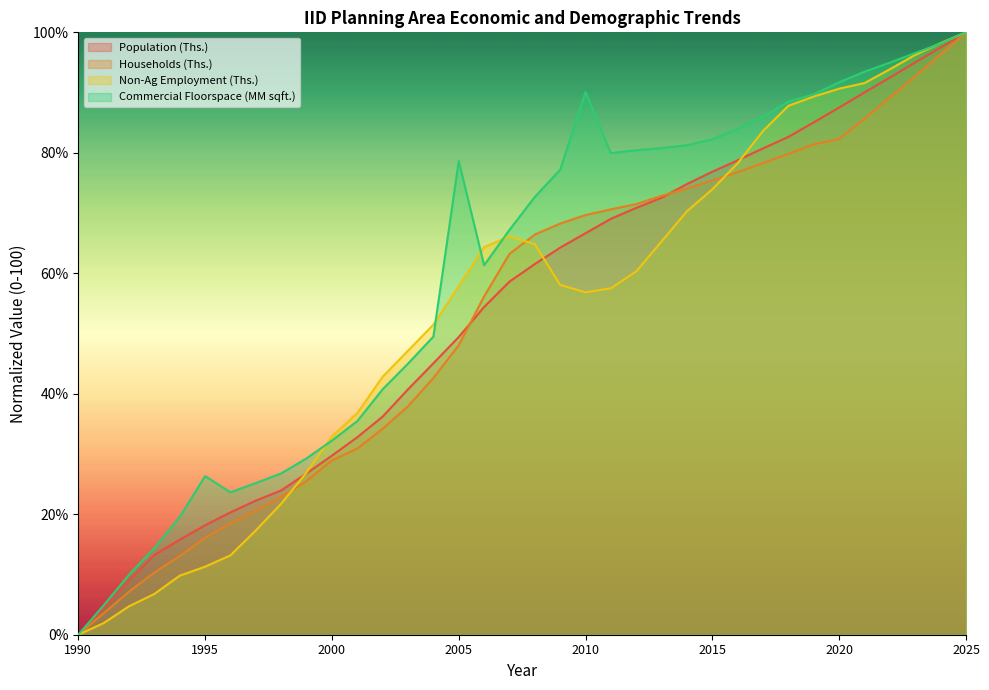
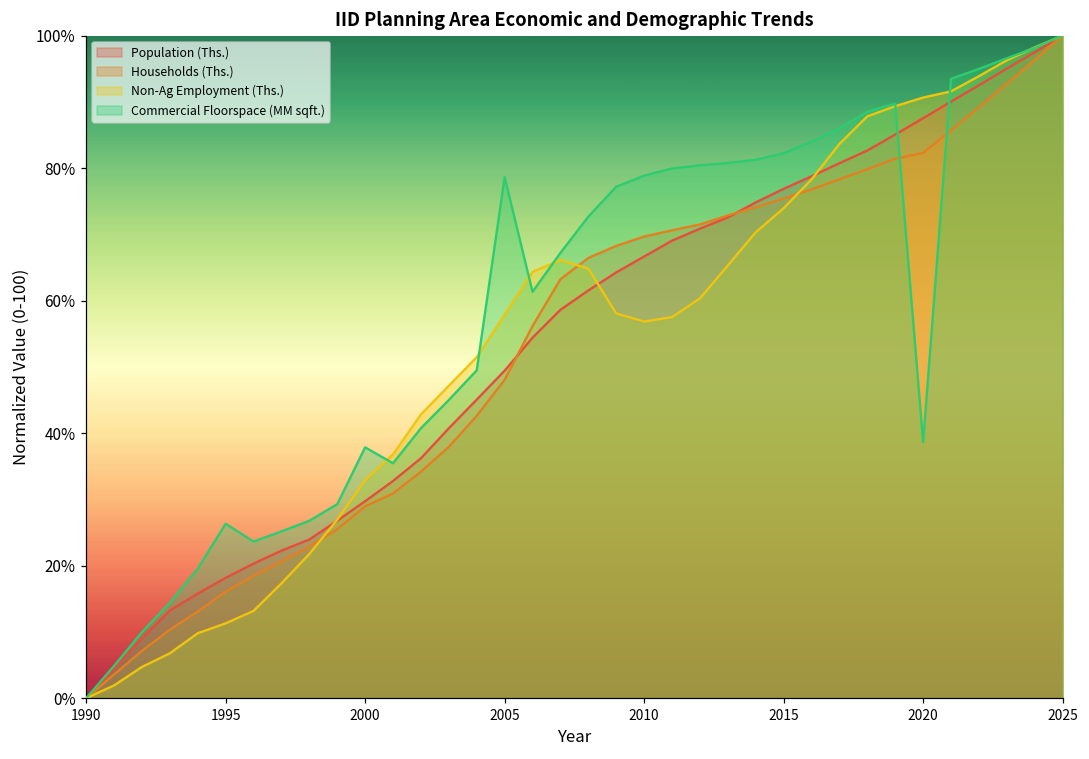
  {
    "Commercial Floorspace (MM sqft.)": {
      "1995": "26%",
-     "2000": "32%",
+     "2000": "38%",
      "2005": "79%",
-     "2010": "90%",
+     "2010": "79%",
      "2015": "82%",
-     "2020": "92%"
+     "2020": "39%"
    }
  }
